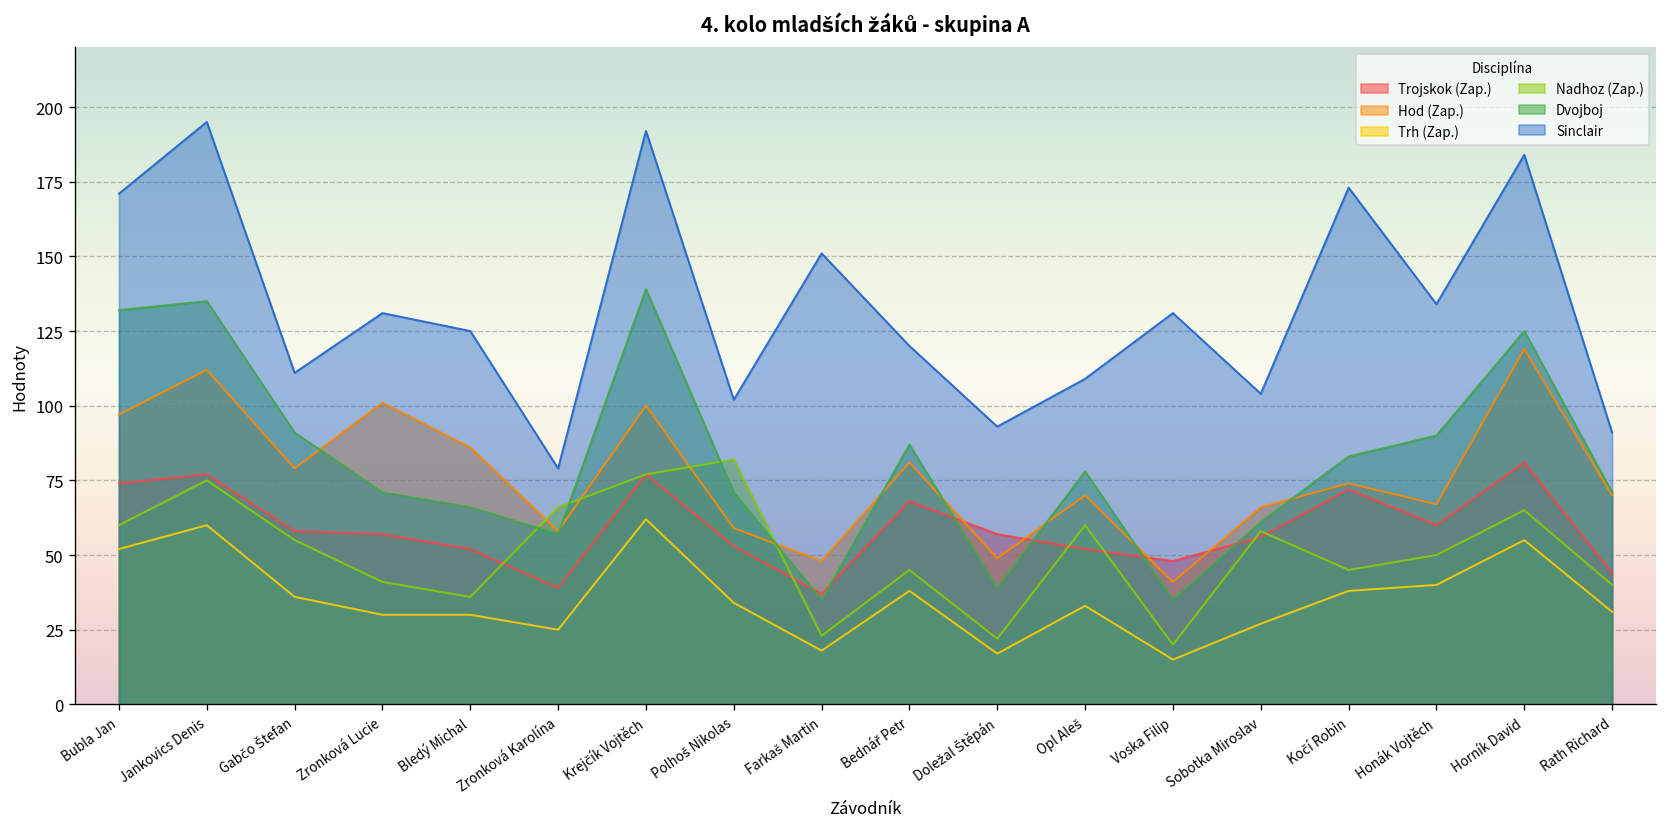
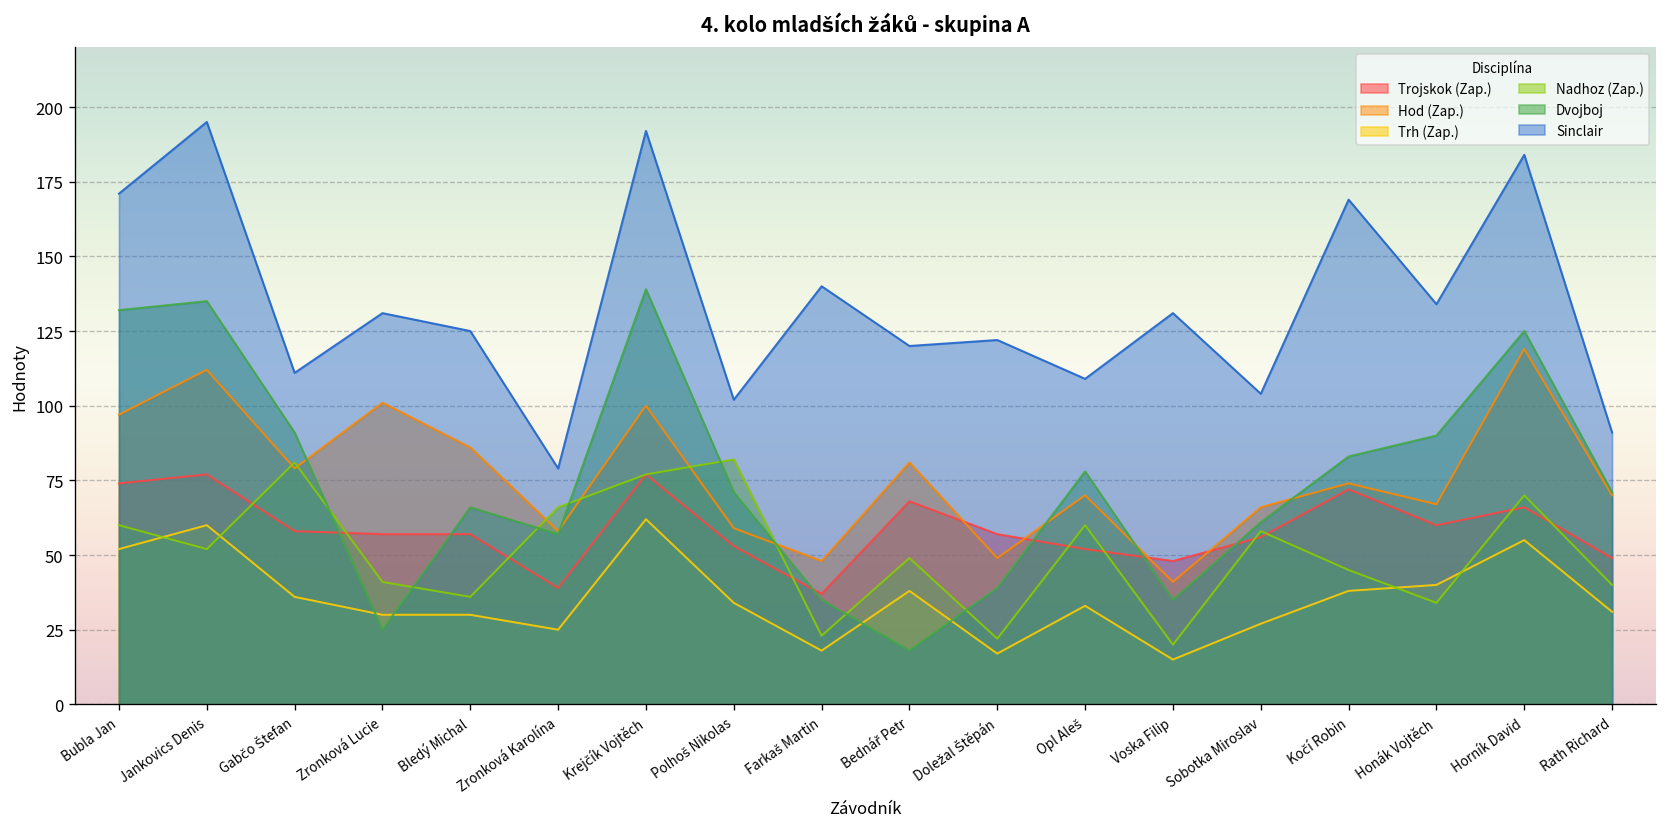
  {
    "Trojskok (Zap.)": {
      "Bubla Jan": 74,
      "Jankovics Denis": 77,
      "Gabčo Štefan": 58,
      "Zronková Lucie": 57,
-     "Bledý Michal": 52,
+     "Bledý Michal": 57,
      "Zronková Karolína": 39,
      "Polhoš Nikolas": 53,
      "Farkaš Martin": 37,
      "Bednář Petr": 68,
      "Doležal Štěpán": 57,
      "Opl Aleš": 52,
      "Voska Filip": 48,
      "Sobotka Miroslav": 56,
      "Kočí Robin": 72,
      "Honák Vojtěch": 60,
-     "Horník David": 81,
-     "Rath Richard": 44
+     "Horník David": 66,
+     "Rath Richard": 49
    },
    "Nadhoz (Zap.)": {
      "Bubla Jan": 60,
-     "Jankovics Denis": 75,
-     "Gabčo Štefan": 55,
+     "Jankovics Denis": 52,
+     "Gabčo Štefan": 81,
      "Zronková Lucie": 41,
      "Bledý Michal": 36,
      "Zronková Karolína": 66,
      "Polhoš Nikolas": 82,
      "Farkaš Martin": 23,
-     "Bednář Petr": 45,
+     "Bednář Petr": 49,
      "Doležal Štěpán": 22,
      "Opl Aleš": 60,
      "Voska Filip": 20,
      "Sobotka Miroslav": 58,
      "Kočí Robin": 45,
-     "Honák Vojtěch": 50,
-     "Horník David": 65,
+     "Honák Vojtěch": 34,
+     "Horník David": 70,
      "Rath Richard": 40
    },
    "Dvojboj": {
      "Bubla Jan": 132,
      "Jankovics Denis": 135,
      "Gabčo Štefan": 91,
-     "Zronková Lucie": 71,
+     "Zronková Lucie": 25,
      "Bledý Michal": 66,
      "Krejčík Vojtěch": 139,
      "Polhoš Nikolas": 71,
      "Farkaš Martin": 35,
-     "Bednář Petr": 87,
+     "Bednář Petr": 18,
      "Doležal Štěpán": 39,
      "Opl Aleš": 78,
      "Voska Filip": 35,
      "Sobotka Miroslav": 61,
      "Kočí Robin": 83,
      "Honák Vojtěch": 90,
      "Horník David": 125
    },
    "Sinclair": {
      "Bubla Jan": 171,
      "Jankovics Denis": 195,
      "Gabčo Štefan": 111,
      "Zronková Lucie": 131,
      "Bledý Michal": 125,
      "Zronková Karolína": 79,
      "Krejčík Vojtěch": 192,
      "Polhoš Nikolas": 102,
-     "Farkaš Martin": 151,
+     "Farkaš Martin": 140,
      "Bednář Petr": 120,
-     "Doležal Štěpán": 93,
+     "Doležal Štěpán": 122,
      "Opl Aleš": 109,
      "Voska Filip": 131,
      "Sobotka Miroslav": 104,
-     "Kočí Robin": 173,
+     "Kočí Robin": 169,
      "Honák Vojtěch": 134,
      "Horník David": 184,
      "Rath Richard": 91
    }
  }
